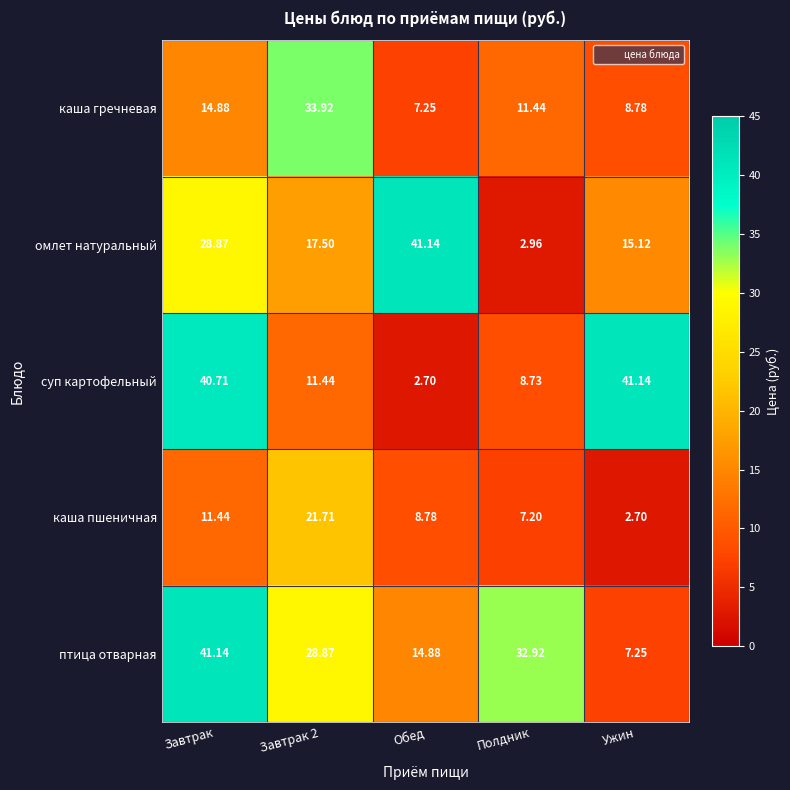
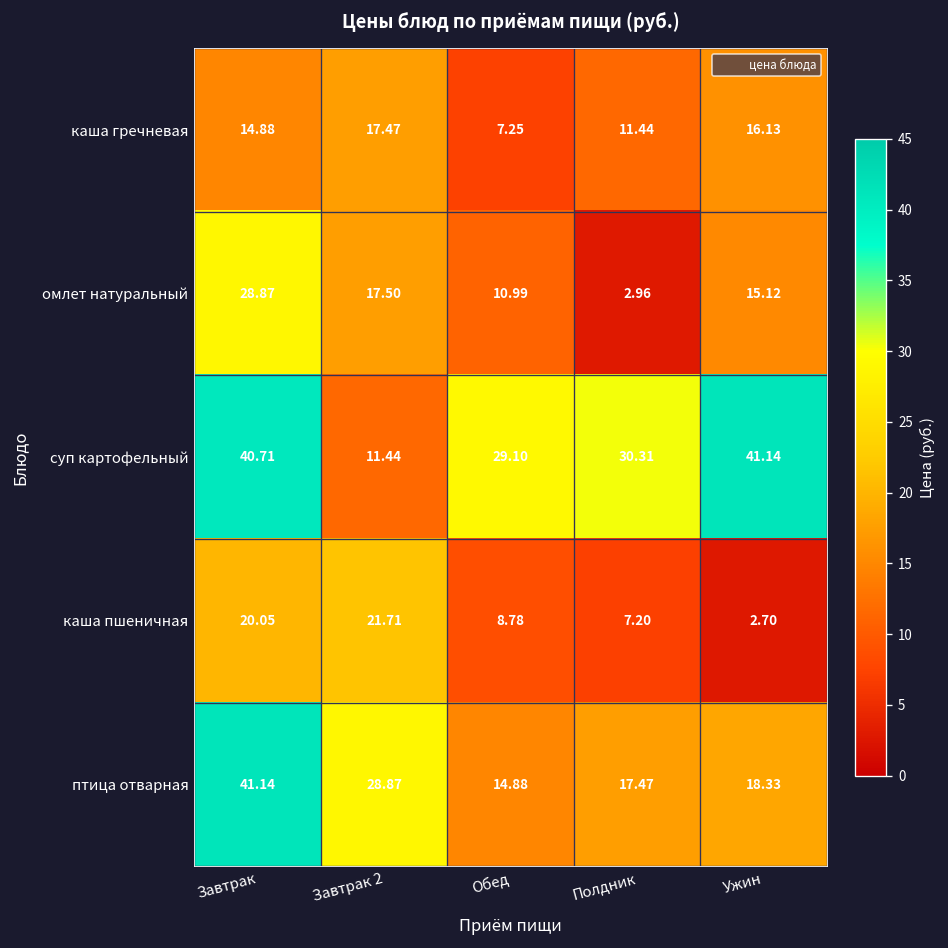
  {
    "каша гречневая": {
      "Завтрак": 14.88,
-     "Завтрак 2": 33.92,
+     "Завтрак 2": 17.47,
      "Обед": 7.25,
      "Полдник": 11.44,
-     "Ужин": 8.78
+     "Ужин": 16.13
    },
    "омлет натуральный": {
      "Завтрак": 28.87,
      "Завтрак 2": 17.50,
-     "Обед": 41.14,
+     "Обед": 10.99,
      "Полдник": 2.96,
      "Ужин": 15.12
    },
    "суп картофельный": {
      "Завтрак": 40.71,
      "Завтрак 2": 11.44,
-     "Обед": 2.70,
-     "Полдник": 8.73,
+     "Обед": 29.10,
+     "Полдник": 30.31,
      "Ужин": 41.14
    },
    "каша пшеничная": {
-     "Завтрак": 11.44,
+     "Завтрак": 20.05,
      "Завтрак 2": 21.71,
      "Обед": 8.78,
      "Полдник": 7.20,
      "Ужин": 2.70
    },
    "птица отварная": {
      "Завтрак": 41.14,
      "Завтрак 2": 28.87,
      "Обед": 14.88,
-     "Полдник": 32.92,
-     "Ужин": 7.25
+     "Полдник": 17.47,
+     "Ужин": 18.33
    }
  }
